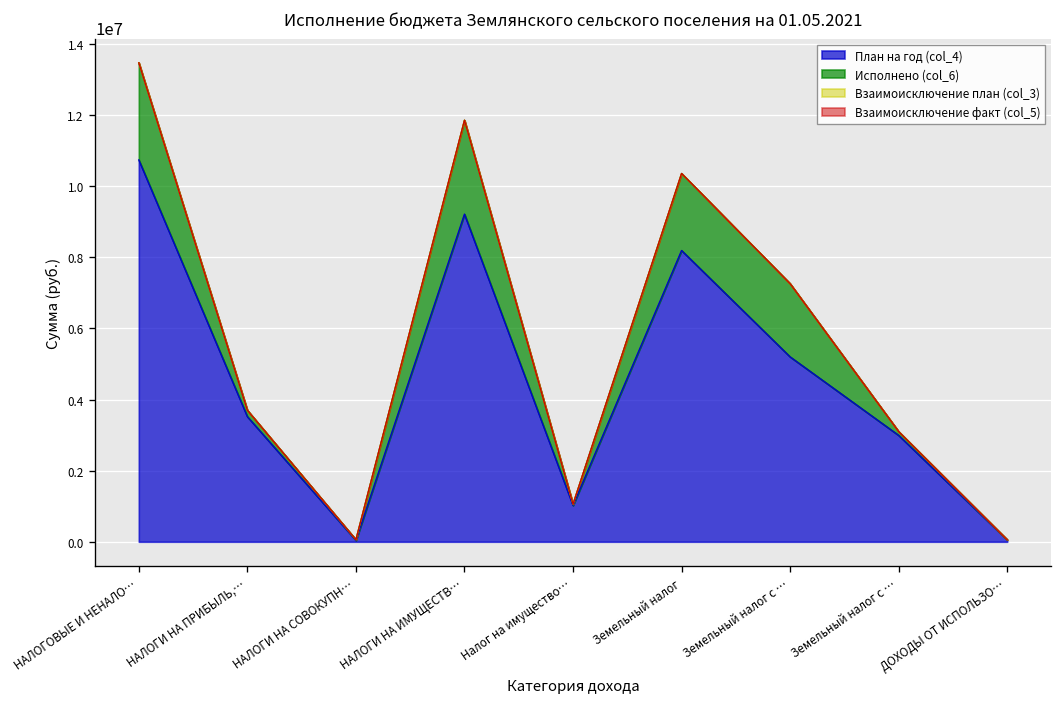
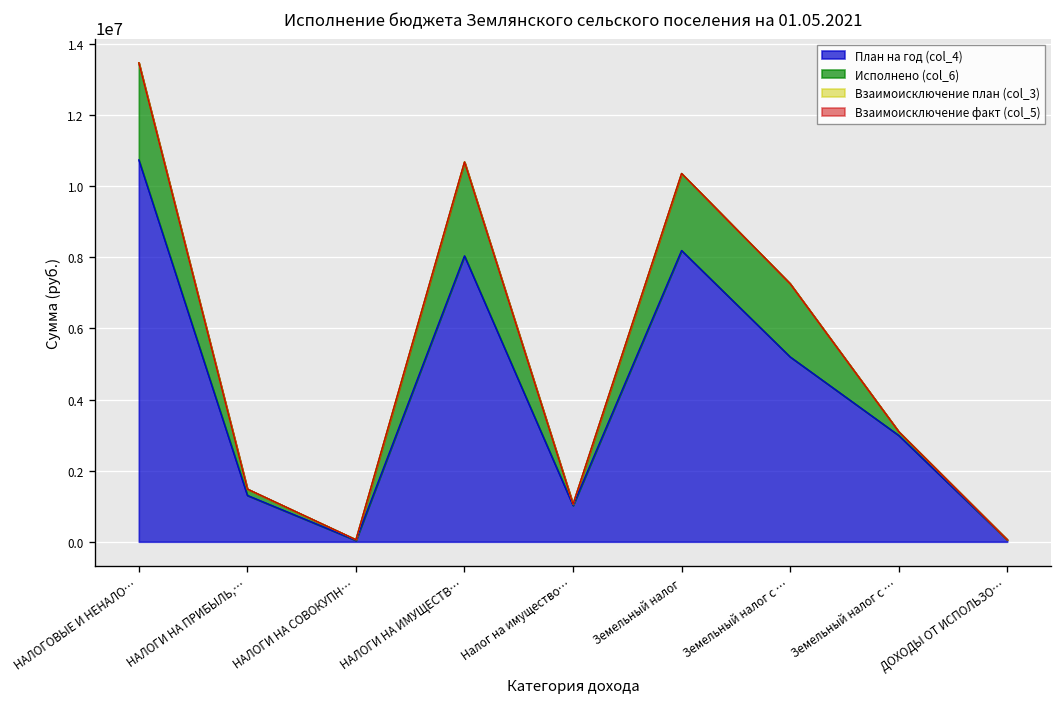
  {
    "План на год (col_4)": {
      "НАЛОГОВЫЕ И НЕНАЛО…": 10700000,
-     "НАЛОГИ НА ПРИБЫЛЬ,…": 3500000,
-     "НАЛОГИ НА ИМУЩЕСТВ…": 9200000,
+     "НАЛОГИ НА ПРИБЫЛЬ,…": 1300000,
+     "НАЛОГИ НА ИМУЩЕСТВ…": 8000000,
      "Земельный налог": 8200000
    }
  }
